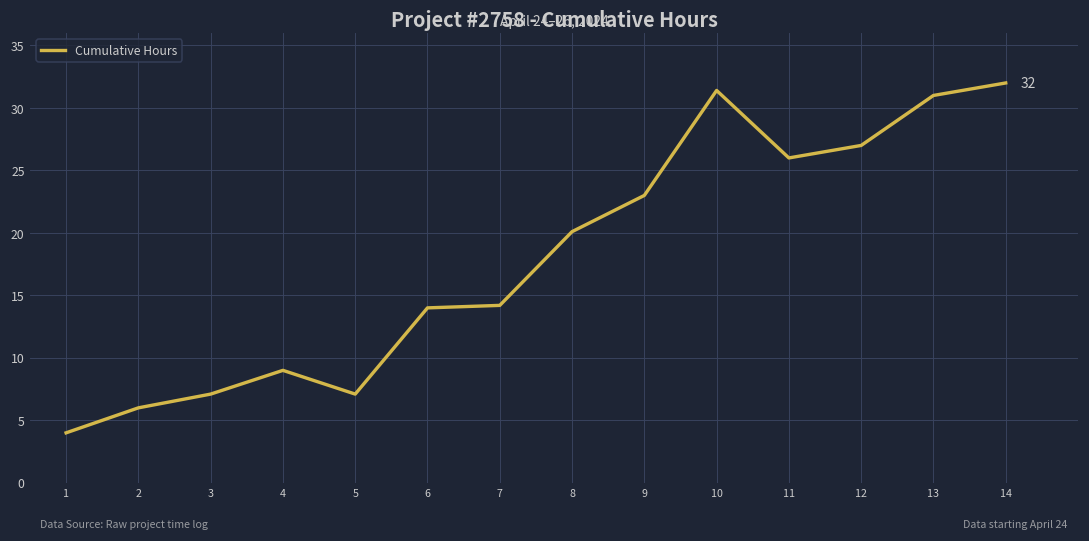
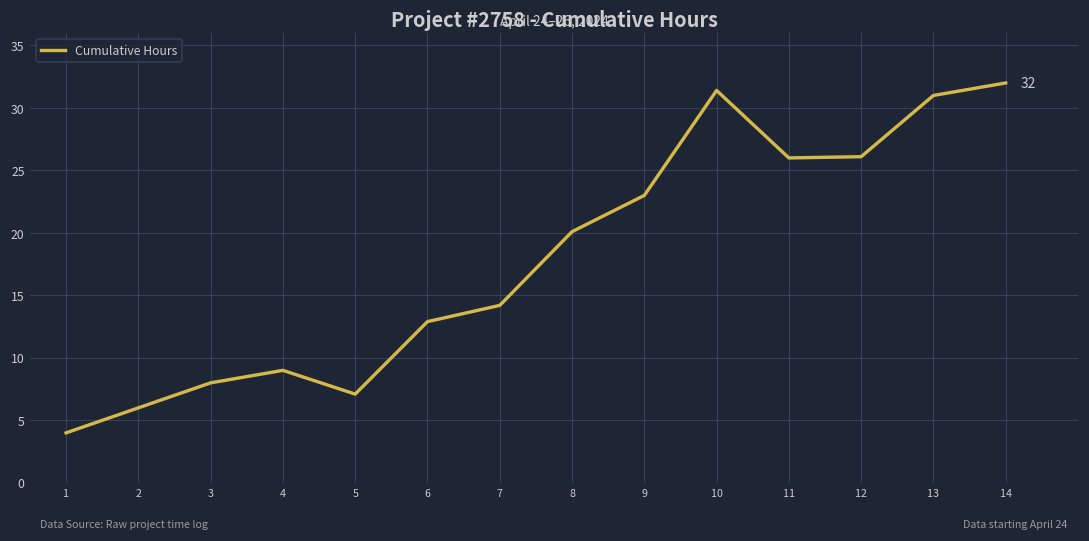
  {
    "1": 4.0,
    "2": 6.0,
-   "3": 7.1,
+   "3": 8.0,
    "4": 9.0,
    "5": 7.1,
-   "6": 14.0,
+   "6": 12.9,
    "7": 14.2,
    "8": 20.1,
    "9": 23.0,
    "10": 31.4,
    "11": 26.0,
-   "12": 27.0,
+   "12": 26.1,
    "13": 31.0
  }
